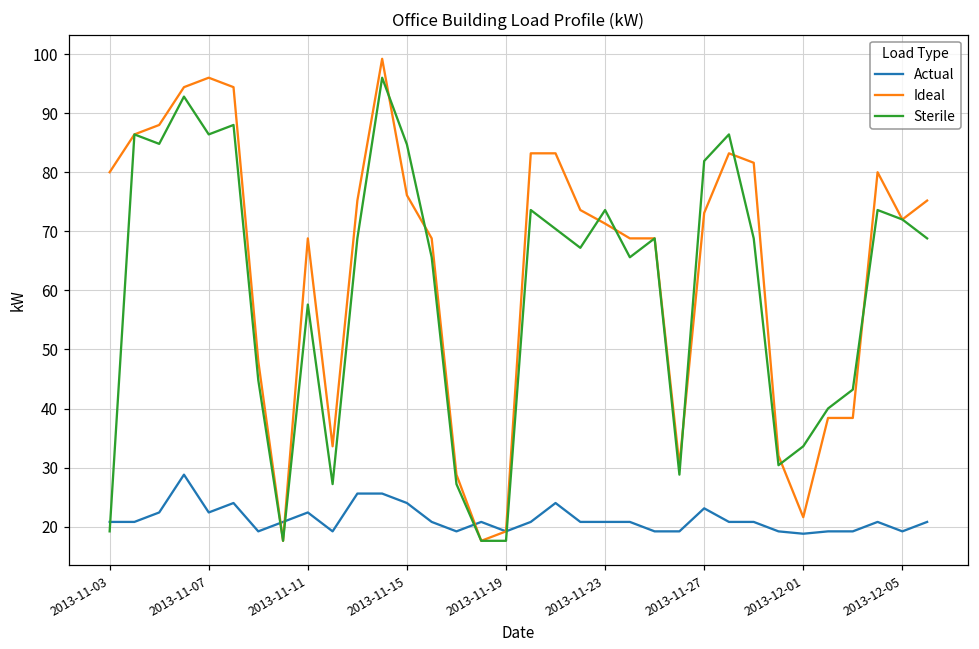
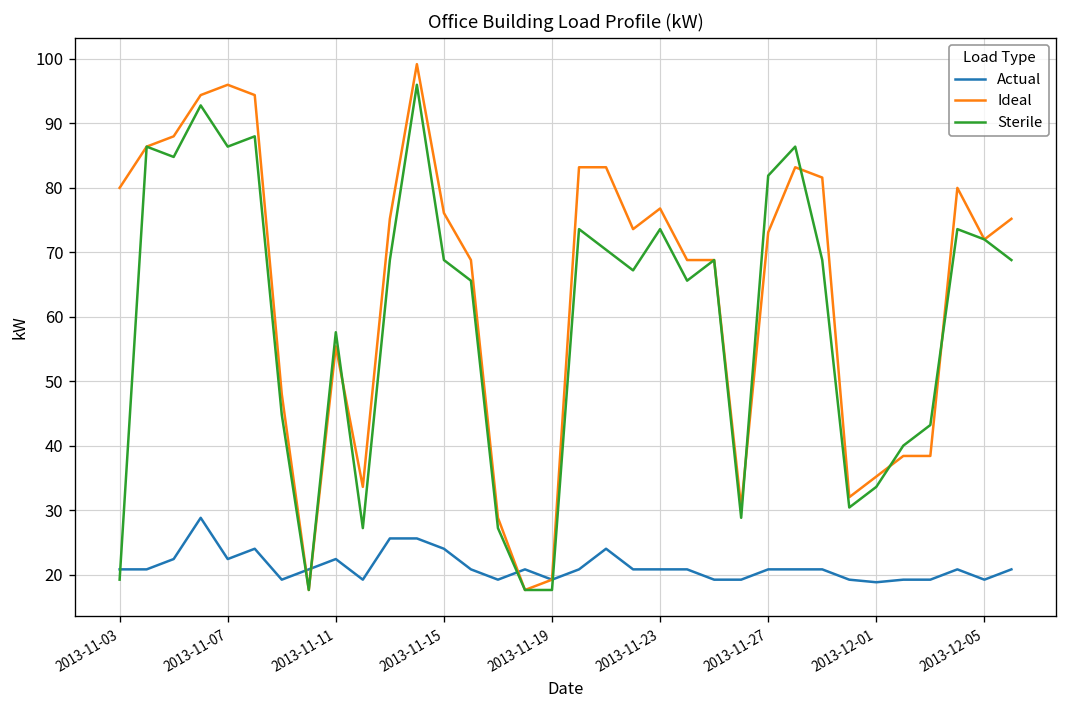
  {
    "Actual": {
      "2013-11-03": 21,
      "2013-11-07": 22,
      "2013-11-11": 22,
      "2013-11-15": 24,
      "2013-11-23": 21,
-     "2013-11-27": 23,
+     "2013-11-27": 21,
      "2013-12-01": 19,
      "2013-12-05": 19
    },
    "Ideal": {
      "2013-11-03": 80,
      "2013-11-07": 96,
-     "2013-11-11": 69,
+     "2013-11-11": 55,
      "2013-11-15": 76,
-     "2013-11-23": 71,
+     "2013-11-23": 77,
      "2013-11-27": 73,
-     "2013-12-01": 22
+     "2013-12-01": 35
    },
    "Sterile": {
      "2013-11-03": 19,
      "2013-11-07": 86,
      "2013-11-11": 58,
-     "2013-11-15": 85,
+     "2013-11-15": 69,
      "2013-11-19": 18,
      "2013-11-23": 74,
      "2013-11-27": 82,
      "2013-12-01": 34
    }
  }
